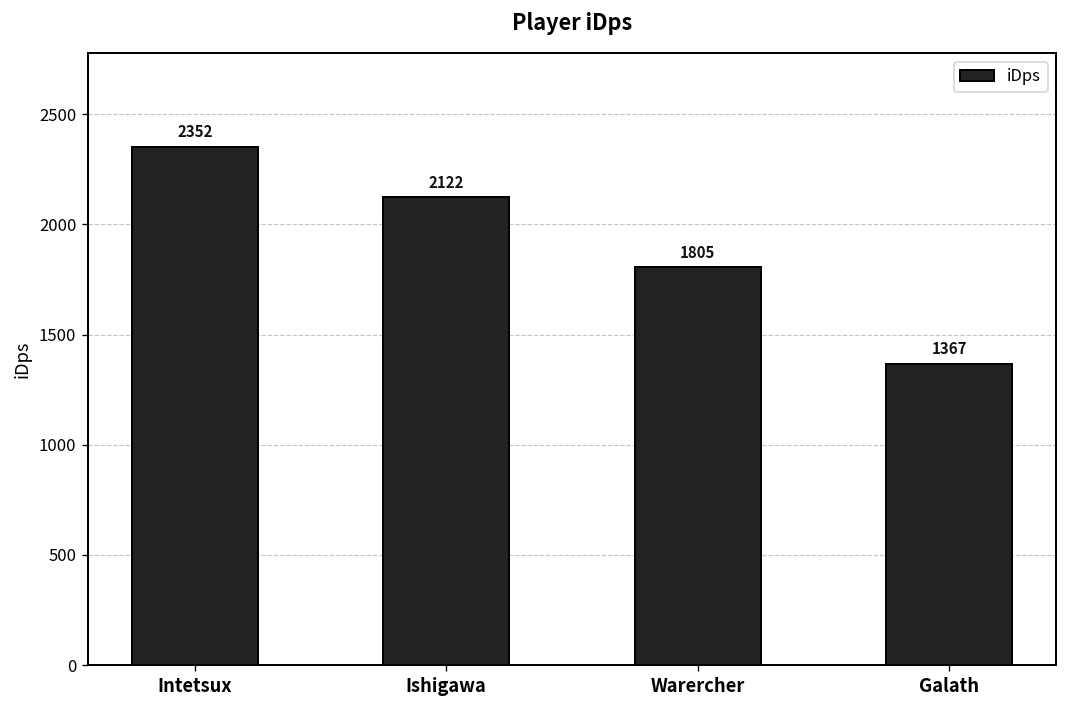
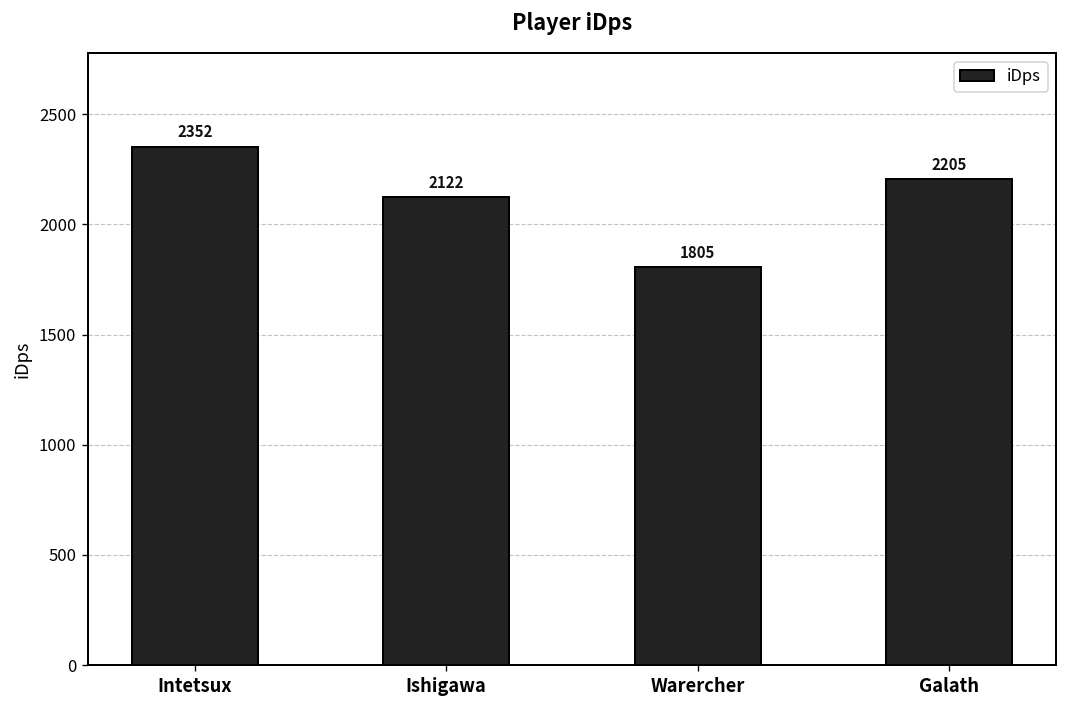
  {
    "Intetsux": 2352,
    "Ishigawa": 2122,
    "Warercher": 1805,
-   "Galath": 1367
+   "Galath": 2205
  }
